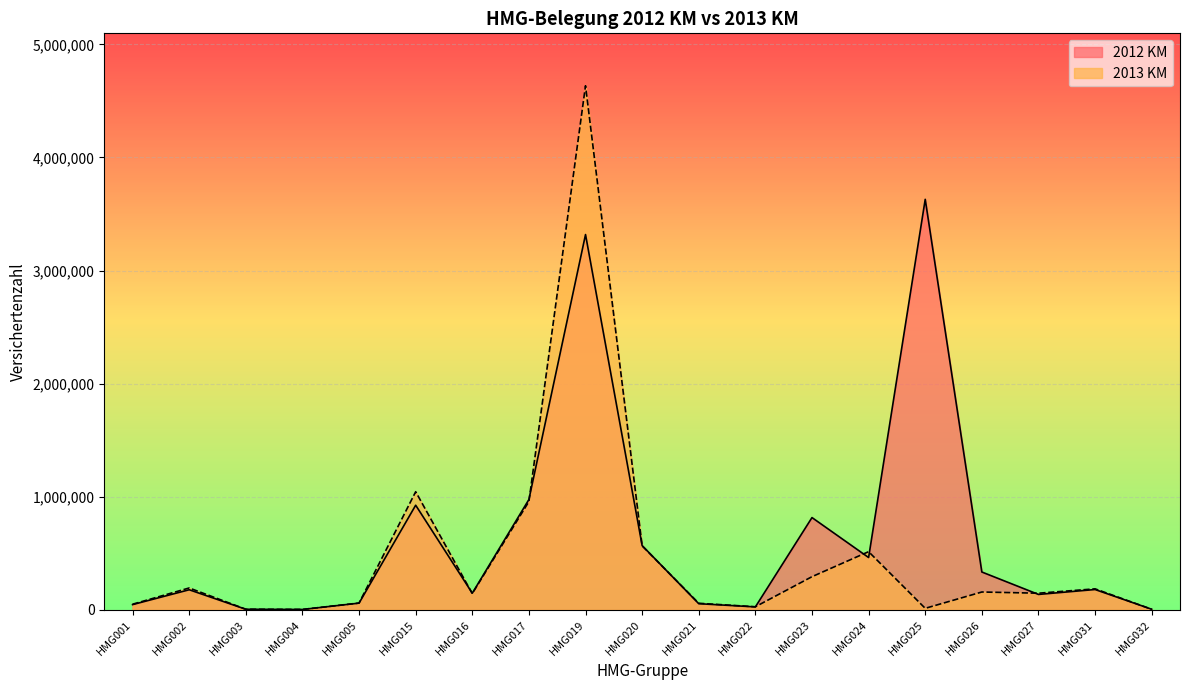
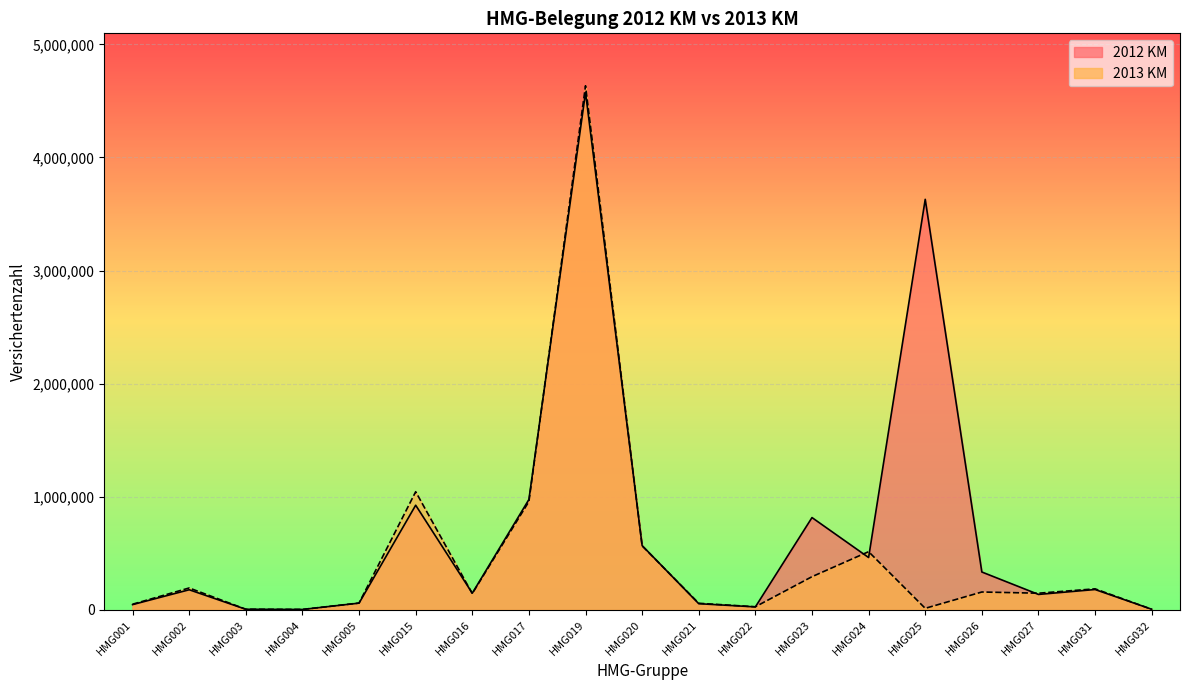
  {
    "2012 KM": {
      "HMG015": "930,000",
-     "HMG019": "3,320,000",
+     "HMG019": "4,570,000",
      "HMG023": "820,000",
      "HMG024": "460,000",
      "HMG025": "3,630,000",
      "HMG026": "330,000"
    },
    "2013 KM": {
      "HMG015": "1,040,000",
      "HMG019": "4,630,000",
      "HMG023": "290,000",
      "HMG024": "510,000",
      "HMG025": "10,000",
      "HMG026": "160,000"
    }
  }
